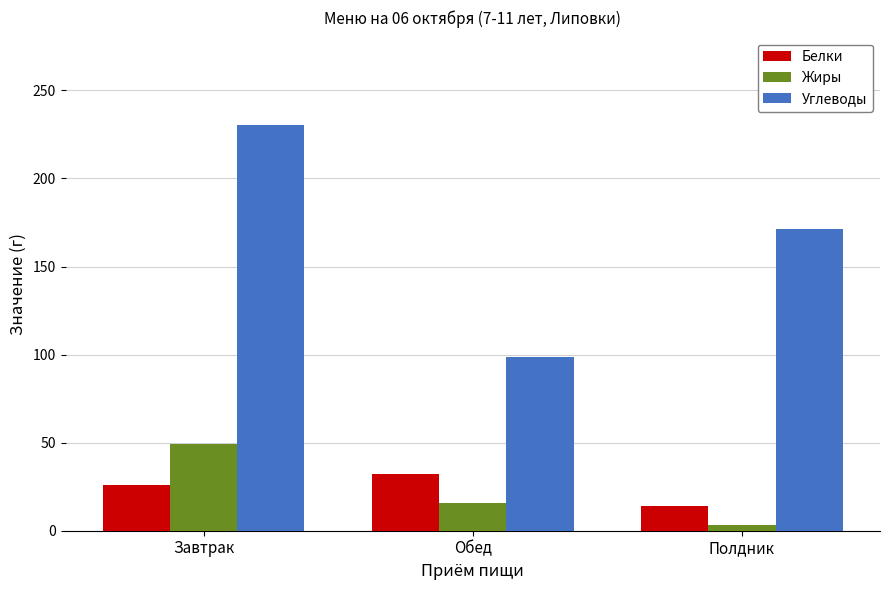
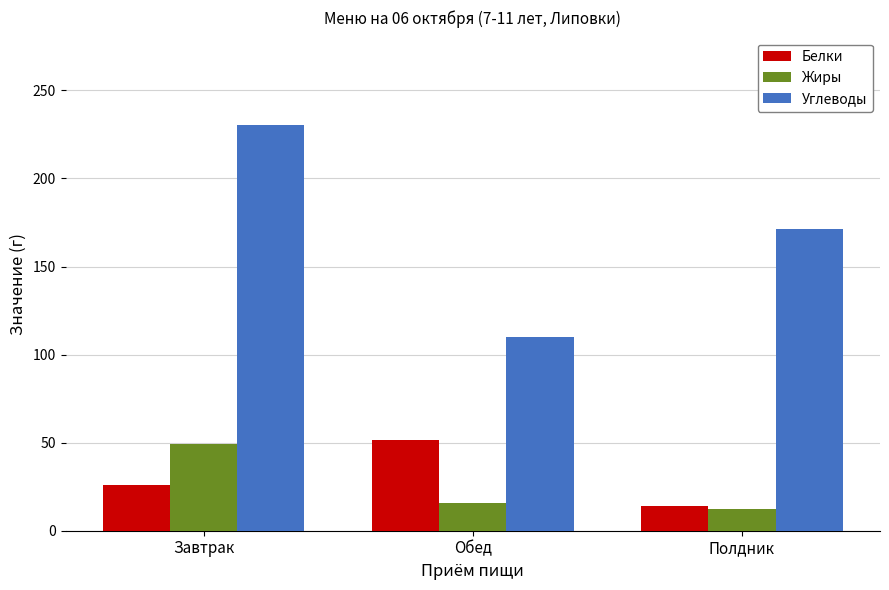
  {
    "Белки": {
      "Завтрак": 26,
-     "Обед": 32,
+     "Обед": 52,
      "Полдник": 14
    },
    "Жиры": {
      "Завтрак": 49,
      "Обед": 16,
-     "Полдник": 3
+     "Полдник": 12
    },
    "Углеводы": {
      "Завтрак": 230,
-     "Обед": 99,
+     "Обед": 110,
      "Полдник": 171
    }
  }
